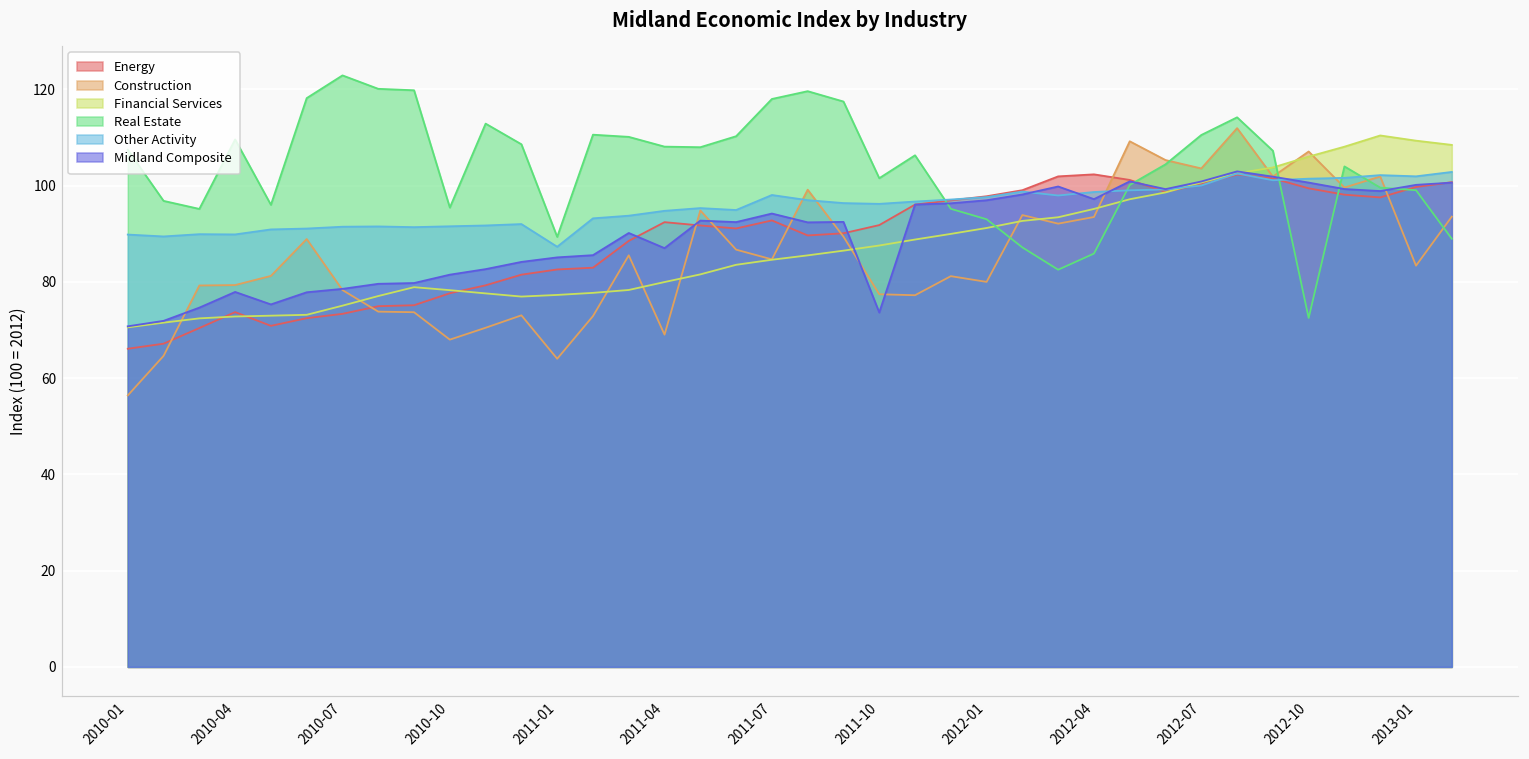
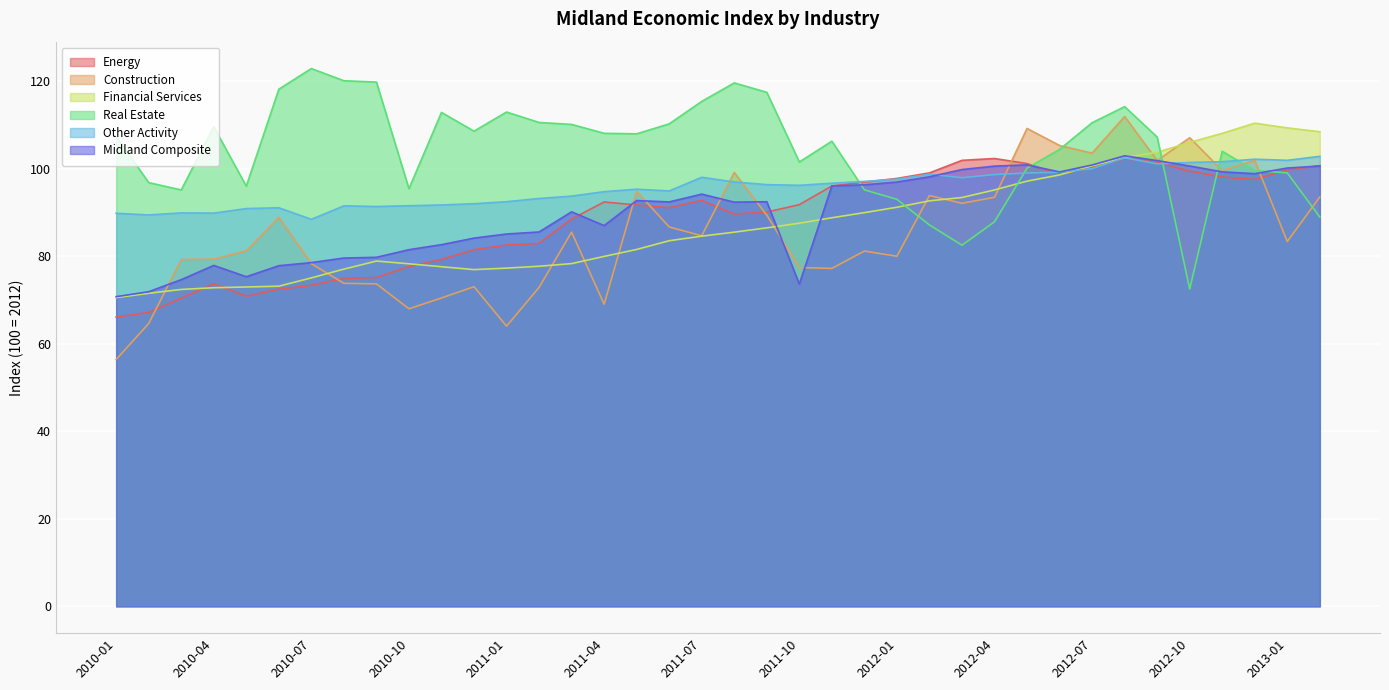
  {
    "Real Estate": {
      "2010-07": 123,
      "2010-10": 95,
-     "2011-01": 89,
+     "2011-01": 113,
      "2011-04": 108,
-     "2011-07": 118,
+     "2011-07": 115,
      "2011-10": 102,
      "2012-01": 93,
-     "2012-04": 86,
+     "2012-04": 88,
      "2012-07": 111,
      "2012-10": 73,
      "2013-01": 99
    },
    "Other Activity": {
      "2010-01": 90,
      "2010-04": 90,
-     "2010-07": 91,
+     "2010-07": 88,
      "2010-10": 92,
-     "2011-01": 87,
+     "2011-01": 92,
      "2011-04": 95,
      "2011-07": 98,
      "2011-10": 96,
      "2012-04": 99,
      "2012-10": 101,
      "2013-01": 102
    },
    "Midland Composite": {
      "2010-04": 78,
      "2010-10": 81,
      "2011-01": 85,
      "2011-04": 87,
      "2011-07": 94,
      "2011-10": 74,
      "2012-01": 97,
-     "2012-04": 97,
+     "2012-04": 101,
      "2012-10": 101
    }
  }
